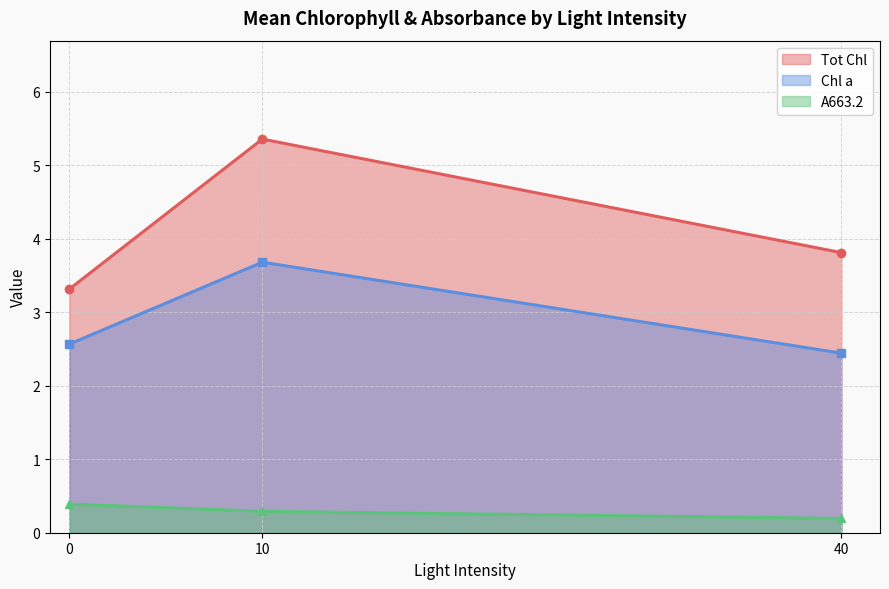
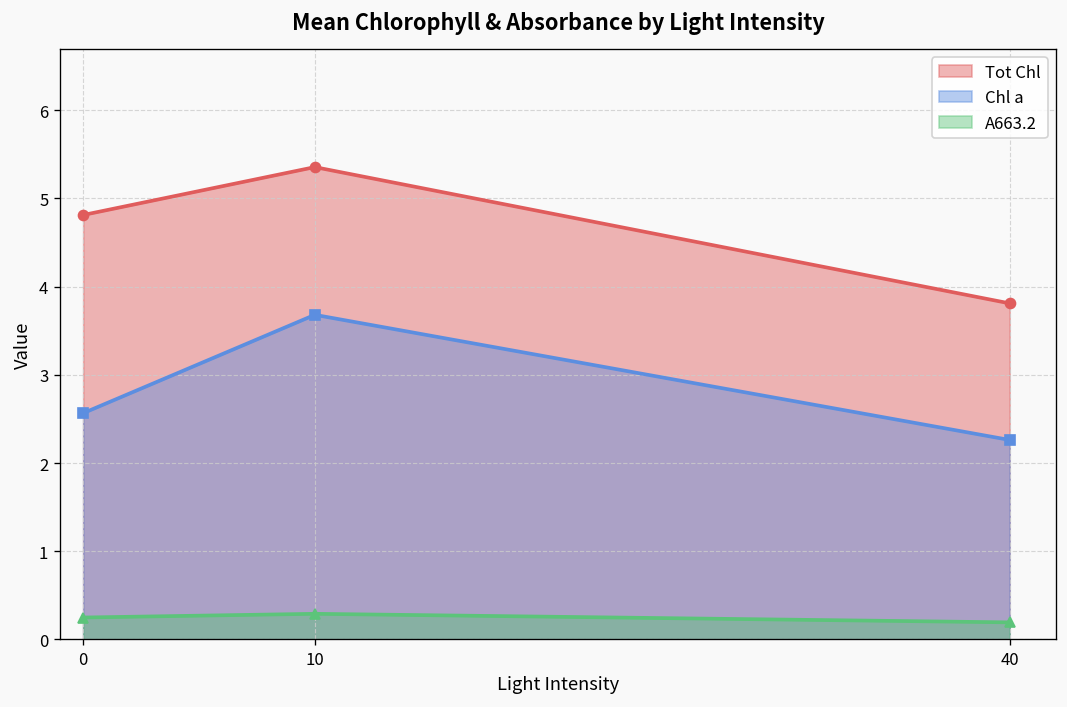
  {
    "Tot Chl": {
-     "0": 3.3,
+     "0": 4.8,
      "10": 5.4,
      "40": 3.8
    },
    "Chl a": {
      "0": 2.6,
      "10": 3.7,
-     "40": 2.4
+     "40": 2.3
    },
    "A663.2": {
-     "0": 0.4,
+     "0": 0.2,
      "10": 0.3,
      "40": 0.2
    }
  }
